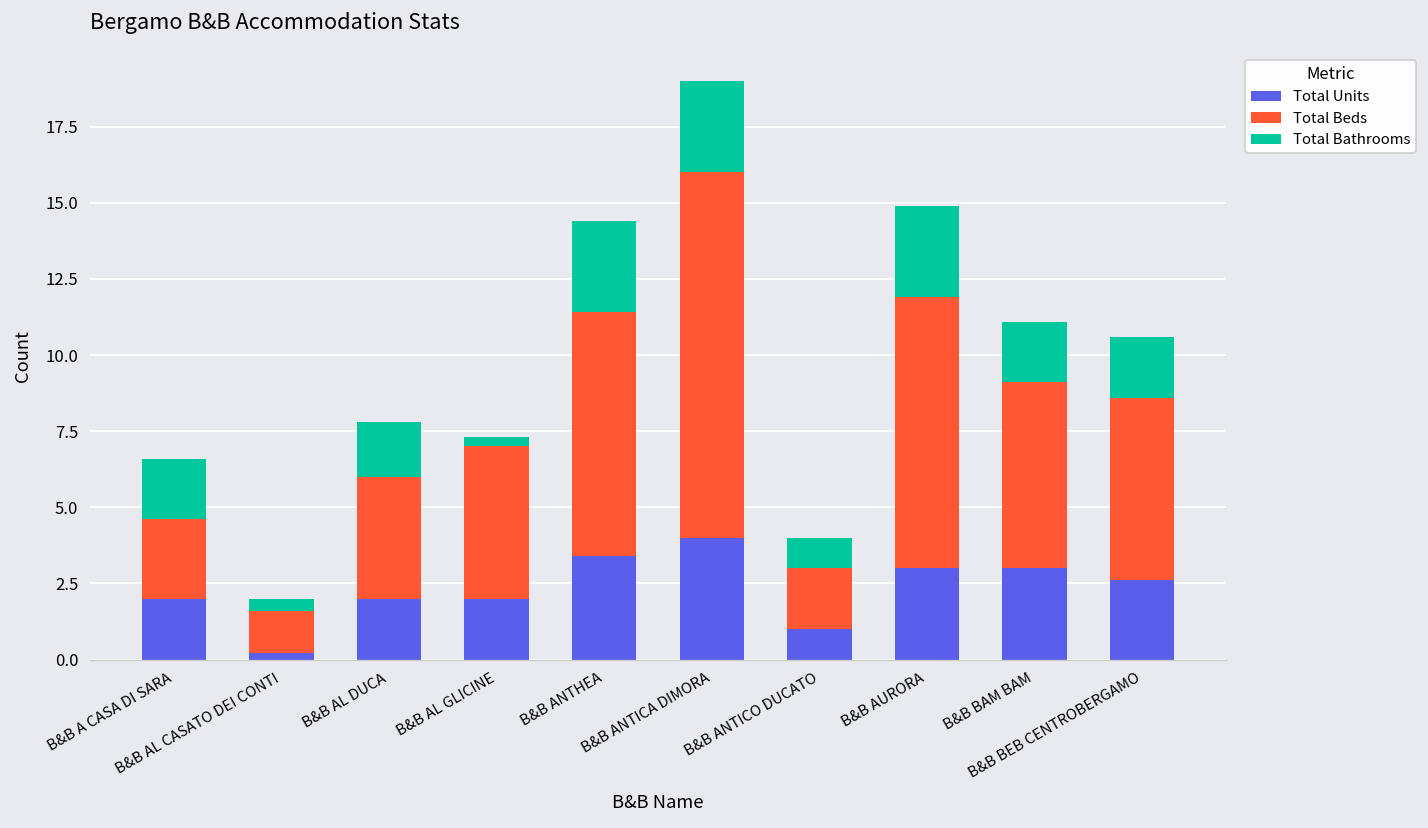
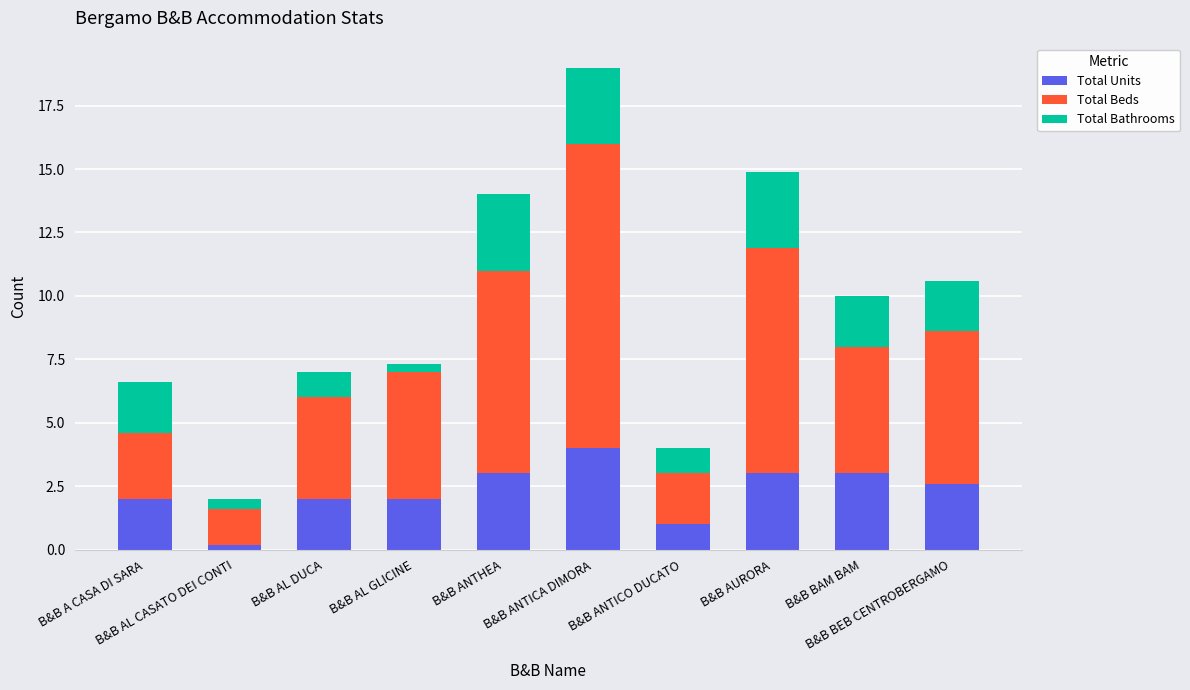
  {
    "Total Units": {
      "B&B A CASA DI SARA": 2.0,
      "B&B AL CASATO DEI CONTI": 0.2,
      "B&B AL DUCA": 2.0,
      "B&B AL GLICINE": 2.0,
-     "B&B ANTHEA": 3.4,
+     "B&B ANTHEA": 3.0,
      "B&B ANTICA DIMORA": 4.0,
      "B&B ANTICO DUCATO": 1.0,
      "B&B AURORA": 3.0,
      "B&B BAM BAM": 3.0,
      "B&B BEB CENTROBERGAMO": 2.6
    },
    "Total Beds": {
      "B&B A CASA DI SARA": 2.6,
      "B&B AL CASATO DEI CONTI": 1.4,
      "B&B AL DUCA": 4.0,
      "B&B AL GLICINE": 5.0,
      "B&B ANTHEA": 8.0,
      "B&B ANTICA DIMORA": 12.0,
      "B&B ANTICO DUCATO": 2.0,
      "B&B AURORA": 8.9,
-     "B&B BAM BAM": 6.1,
+     "B&B BAM BAM": 5.0,
      "B&B BEB CENTROBERGAMO": 6.0
    },
    "Total Bathrooms": {
      "B&B A CASA DI SARA": 2.0,
      "B&B AL CASATO DEI CONTI": 0.4,
-     "B&B AL DUCA": 1.8,
+     "B&B AL DUCA": 1.0,
      "B&B AL GLICINE": 0.3,
      "B&B ANTHEA": 3.0,
      "B&B ANTICA DIMORA": 3.0,
      "B&B ANTICO DUCATO": 1.0,
      "B&B AURORA": 3.0,
      "B&B BAM BAM": 2.0,
      "B&B BEB CENTROBERGAMO": 2.0
    }
  }
